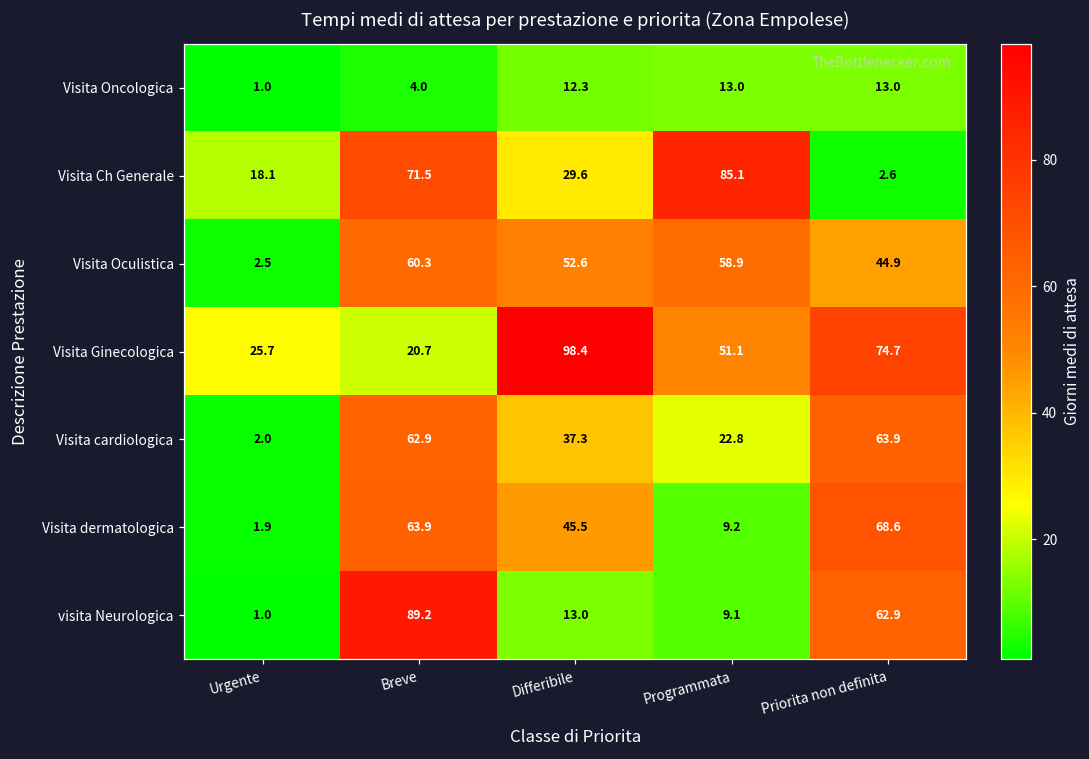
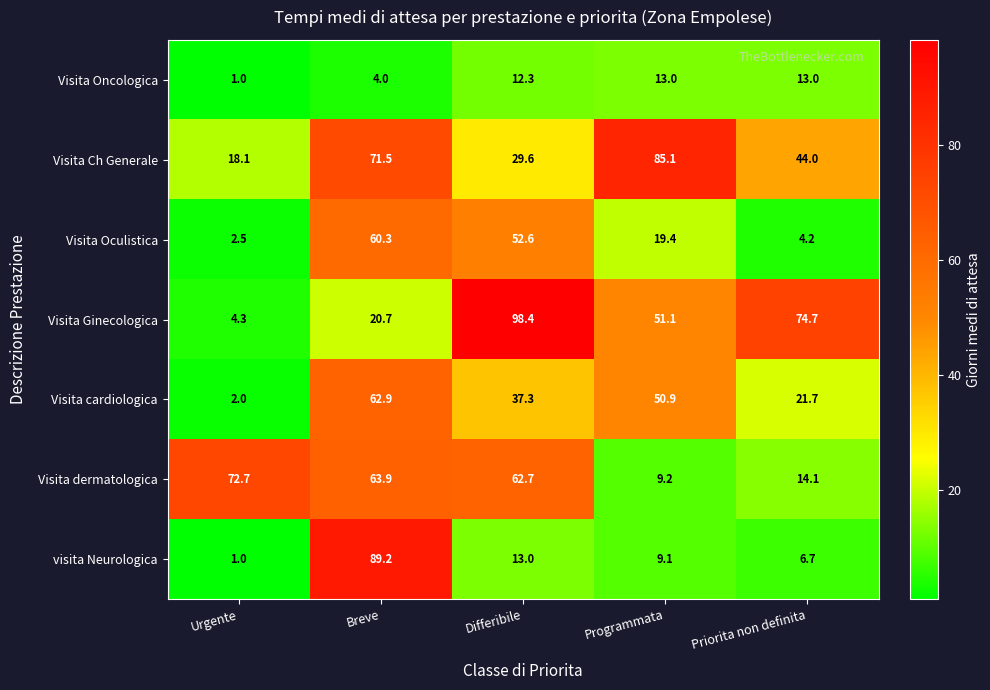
  {
    "Visita Oncologica": {
      "Urgente": 1.0,
      "Breve": 4.0,
      "Differibile": 12.3,
      "Programmata": 13.0
    },
    "Visita Ch Generale": {
      "Urgente": 18.1,
      "Breve": 71.5,
      "Differibile": 29.6,
      "Programmata": 85.1,
-     "Priorita non definita": 2.6
+     "Priorita non definita": 44.0
    },
    "Visita Oculistica": {
      "Urgente": 2.5,
      "Breve": 60.3,
      "Differibile": 52.6,
-     "Programmata": 58.9,
-     "Priorita non definita": 44.9
+     "Programmata": 19.4,
+     "Priorita non definita": 4.2
    },
    "Visita Ginecologica": {
-     "Urgente": 25.7,
+     "Urgente": 4.3,
      "Breve": 20.7,
      "Differibile": 98.4,
      "Programmata": 51.1,
      "Priorita non definita": 74.7
    },
    "Visita cardiologica": {
      "Urgente": 2.0,
      "Breve": 62.9,
      "Differibile": 37.3,
-     "Programmata": 22.8,
-     "Priorita non definita": 63.9
+     "Programmata": 50.9,
+     "Priorita non definita": 21.7
    },
    "Visita dermatologica": {
-     "Urgente": 1.9,
+     "Urgente": 72.7,
      "Breve": 63.9,
-     "Differibile": 45.5,
+     "Differibile": 62.7,
      "Programmata": 9.2,
-     "Priorita non definita": 68.6
+     "Priorita non definita": 14.1
    },
    "visita Neurologica": {
      "Urgente": 1.0,
      "Breve": 89.2,
      "Differibile": 13.0,
      "Programmata": 9.1,
-     "Priorita non definita": 62.9
+     "Priorita non definita": 6.7
    }
  }
